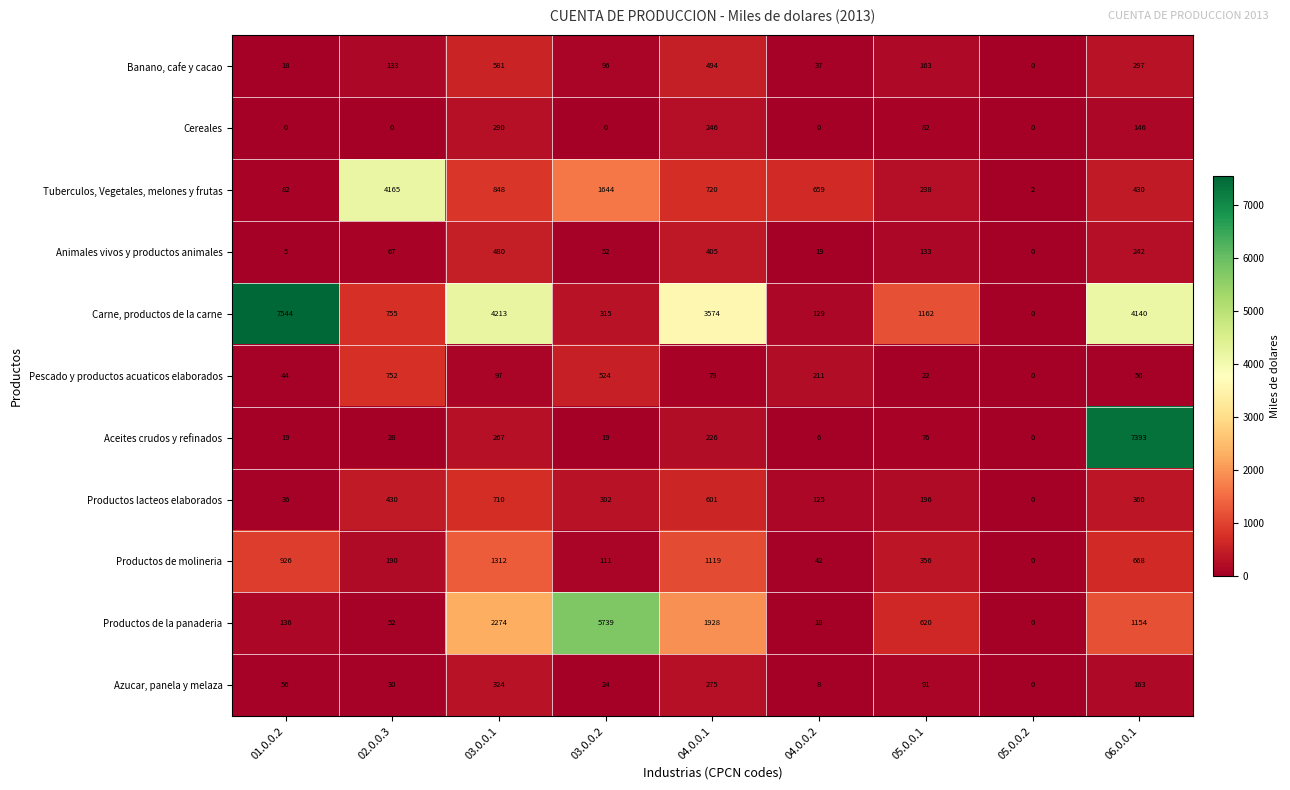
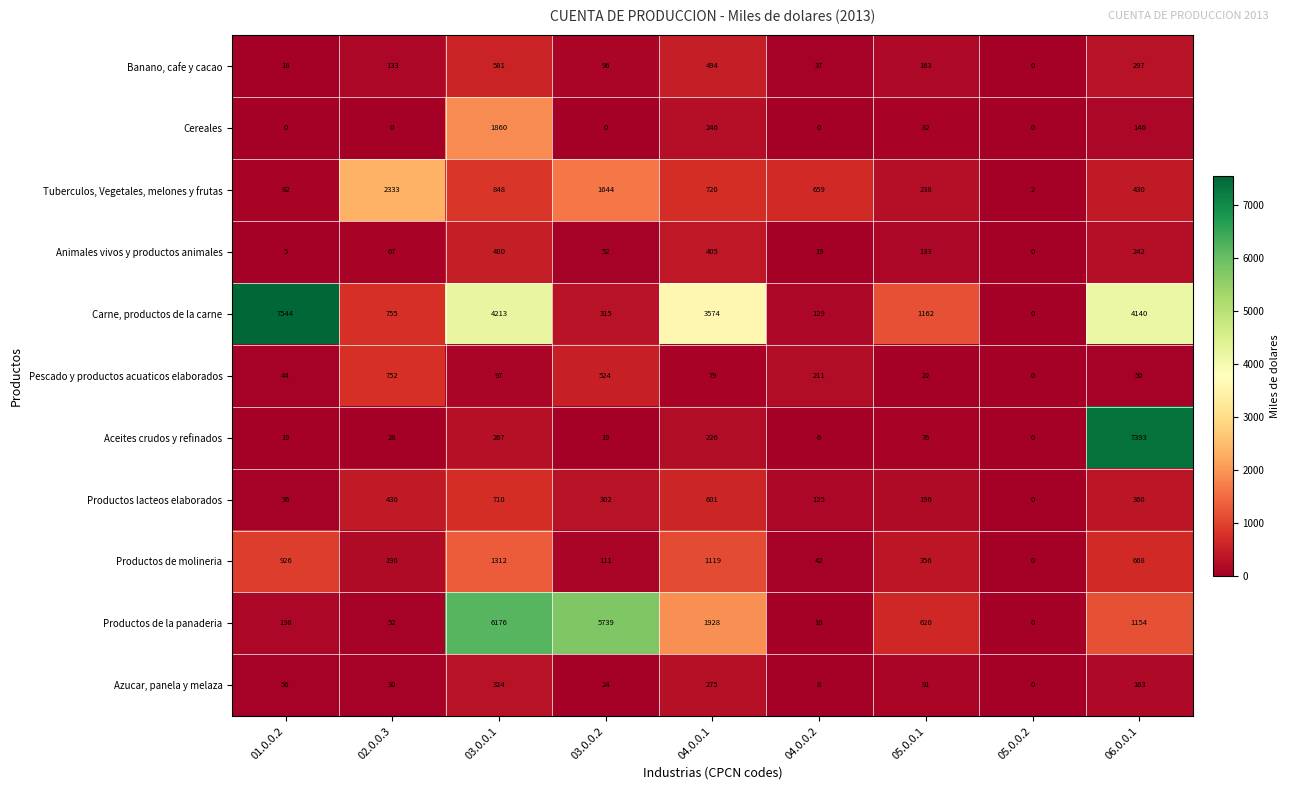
  {
    "Banano, cafe y cacao": {
      "01.0.0.2": 18,
      "02.0.0.3": 133,
      "03.0.0.1": 581,
      "03.0.0.2": 96,
      "04.0.0.1": 494,
      "04.0.0.2": 37,
      "05.0.0.1": 163,
      "05.0.0.2": 0,
      "06.0.0.1": 297
    },
    "Cereales": {
      "01.0.0.2": 0,
      "02.0.0.3": 0,
-     "03.0.0.1": 290,
+     "03.0.0.1": 1860,
      "03.0.0.2": 0,
      "04.0.0.1": 246,
      "04.0.0.2": 0,
      "05.0.0.1": 82,
      "05.0.0.2": 0,
      "06.0.0.1": 146
    },
    "Tuberculos, Vegetales, melones y frutas": {
      "01.0.0.2": 82,
-     "02.0.0.3": 4165,
+     "02.0.0.3": 2333,
      "03.0.0.1": 848,
      "03.0.0.2": 1644,
      "04.0.0.1": 720,
      "04.0.0.2": 659,
      "05.0.0.1": 238,
      "05.0.0.2": 2,
      "06.0.0.1": 430
    },
    "Animales vivos y productos animales": {
      "01.0.0.2": 5,
      "02.0.0.3": 67,
      "03.0.0.1": 480,
      "03.0.0.2": 52,
      "04.0.0.1": 405,
      "04.0.0.2": 19,
      "05.0.0.1": 133,
      "05.0.0.2": 0,
      "06.0.0.1": 242
    },
    "Carne, productos de la carne": {
      "01.0.0.2": 7544,
      "02.0.0.3": 755,
      "03.0.0.1": 4213,
      "03.0.0.2": 315,
      "04.0.0.1": 3574,
      "04.0.0.2": 129,
      "05.0.0.1": 1162,
      "05.0.0.2": 0,
      "06.0.0.1": 4140
    },
    "Pescado y productos acuaticos elaborados": {
      "01.0.0.2": 44,
      "02.0.0.3": 752,
      "03.0.0.1": 97,
      "03.0.0.2": 524,
      "04.0.0.1": 79,
      "04.0.0.2": 211,
      "05.0.0.1": 22,
      "05.0.0.2": 0,
      "06.0.0.1": 50
    },
    "Aceites crudos y refinados": {
      "01.0.0.2": 19,
      "02.0.0.3": 28,
      "03.0.0.1": 267,
      "03.0.0.2": 19,
      "04.0.0.1": 226,
      "04.0.0.2": 6,
      "05.0.0.1": 76,
      "05.0.0.2": 0,
      "06.0.0.1": 7393
    },
    "Productos lacteos elaborados": {
      "01.0.0.2": 36,
      "02.0.0.3": 430,
      "03.0.0.1": 710,
      "03.0.0.2": 302,
      "04.0.0.1": 601,
      "04.0.0.2": 125,
      "05.0.0.1": 196,
      "05.0.0.2": 0,
      "06.0.0.1": 360
    },
    "Productos de molineria": {
      "01.0.0.2": 926,
      "02.0.0.3": 190,
      "03.0.0.1": 1312,
      "03.0.0.2": 111,
      "04.0.0.1": 1119,
      "04.0.0.2": 42,
      "05.0.0.1": 356,
      "05.0.0.2": 0,
      "06.0.0.1": 668
    },
    "Productos de la panaderia": {
      "01.0.0.2": 136,
      "02.0.0.3": 52,
-     "03.0.0.1": 2274,
+     "03.0.0.1": 6176,
      "03.0.0.2": 5739,
      "04.0.0.1": 1928,
      "04.0.0.2": 18,
      "05.0.0.1": 620,
      "05.0.0.2": 0,
      "06.0.0.1": 1154
    },
    "Azucar, panela y melaza": {
      "01.0.0.2": 56,
      "02.0.0.3": 30,
      "03.0.0.1": 324,
      "03.0.0.2": 24,
      "04.0.0.1": 275,
      "04.0.0.2": 8,
      "05.0.0.1": 91,
      "05.0.0.2": 0,
      "06.0.0.1": 163
    }
  }
